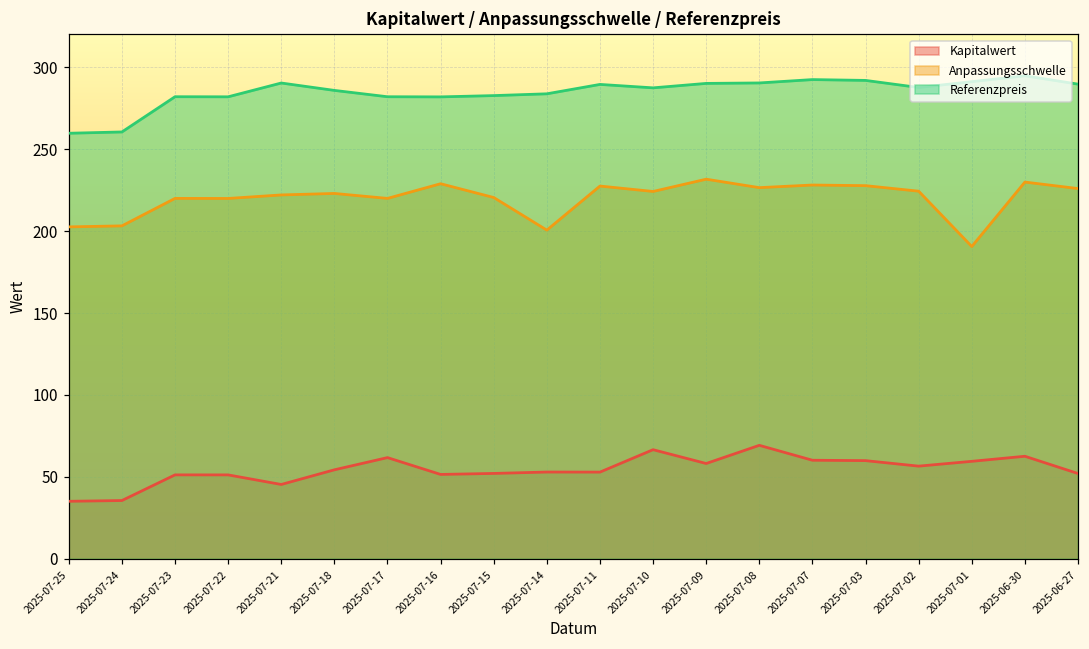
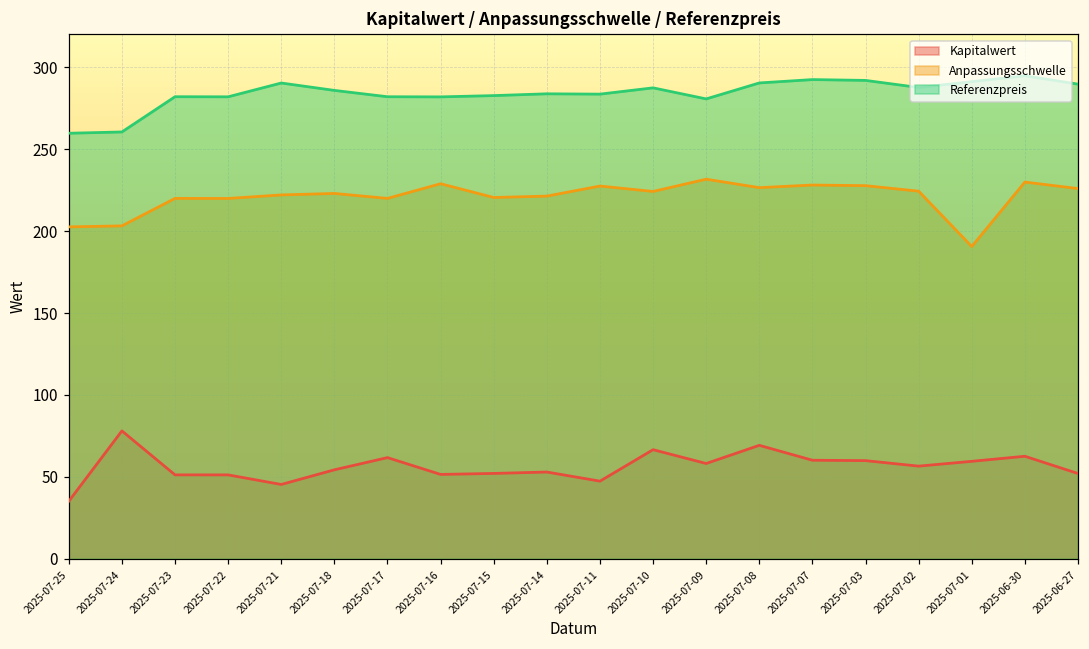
  {
    "Kapitalwert": {
      "2025-07-25": 35,
-     "2025-07-24": 36,
+     "2025-07-24": 78,
      "2025-07-23": 51,
      "2025-07-22": 51,
      "2025-07-21": 45,
      "2025-07-18": 54,
      "2025-07-17": 62,
      "2025-07-16": 52,
      "2025-07-15": 52,
      "2025-07-14": 53,
-     "2025-07-11": 53,
+     "2025-07-11": 47,
      "2025-07-10": 67,
      "2025-07-09": 58,
      "2025-07-08": 69,
      "2025-07-07": 60,
      "2025-07-03": 60,
      "2025-07-02": 57,
      "2025-07-01": 60,
      "2025-06-30": 63,
      "2025-06-27": 52
    },
    "Anpassungsschwelle": {
      "2025-07-25": 203,
      "2025-07-24": 203,
      "2025-07-23": 220,
      "2025-07-22": 220,
      "2025-07-21": 222,
      "2025-07-18": 223,
      "2025-07-17": 220,
      "2025-07-16": 229,
      "2025-07-15": 221,
-     "2025-07-14": 201,
+     "2025-07-14": 221,
      "2025-07-11": 228,
      "2025-07-10": 224,
      "2025-07-09": 232,
      "2025-07-08": 227,
      "2025-07-07": 228,
      "2025-07-03": 228,
      "2025-07-02": 224,
      "2025-07-01": 191,
      "2025-06-30": 230,
      "2025-06-27": 226
    },
    "Referenzpreis": {
      "2025-07-25": 260,
      "2025-07-24": 261,
      "2025-07-23": 282,
      "2025-07-22": 282,
      "2025-07-21": 290,
      "2025-07-18": 286,
      "2025-07-17": 282,
      "2025-07-16": 282,
      "2025-07-15": 283,
      "2025-07-14": 284,
-     "2025-07-11": 290,
+     "2025-07-11": 284,
      "2025-07-10": 287,
-     "2025-07-09": 290,
+     "2025-07-09": 281,
      "2025-07-08": 290,
      "2025-07-07": 292,
      "2025-07-03": 292,
      "2025-06-27": 290
    }
  }
